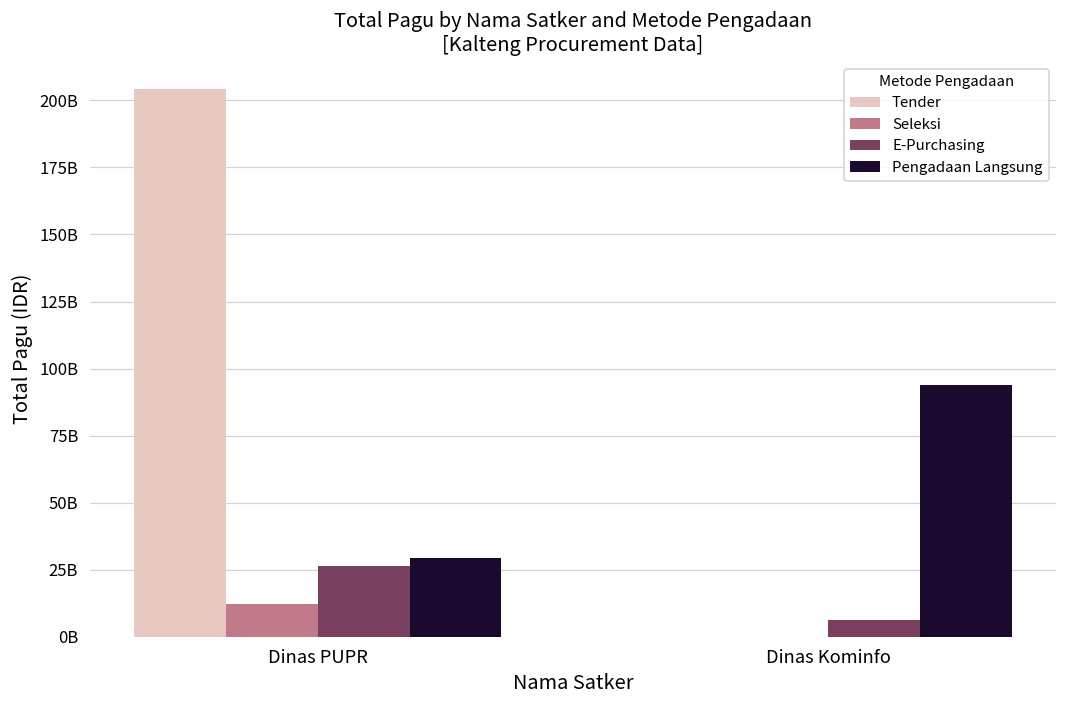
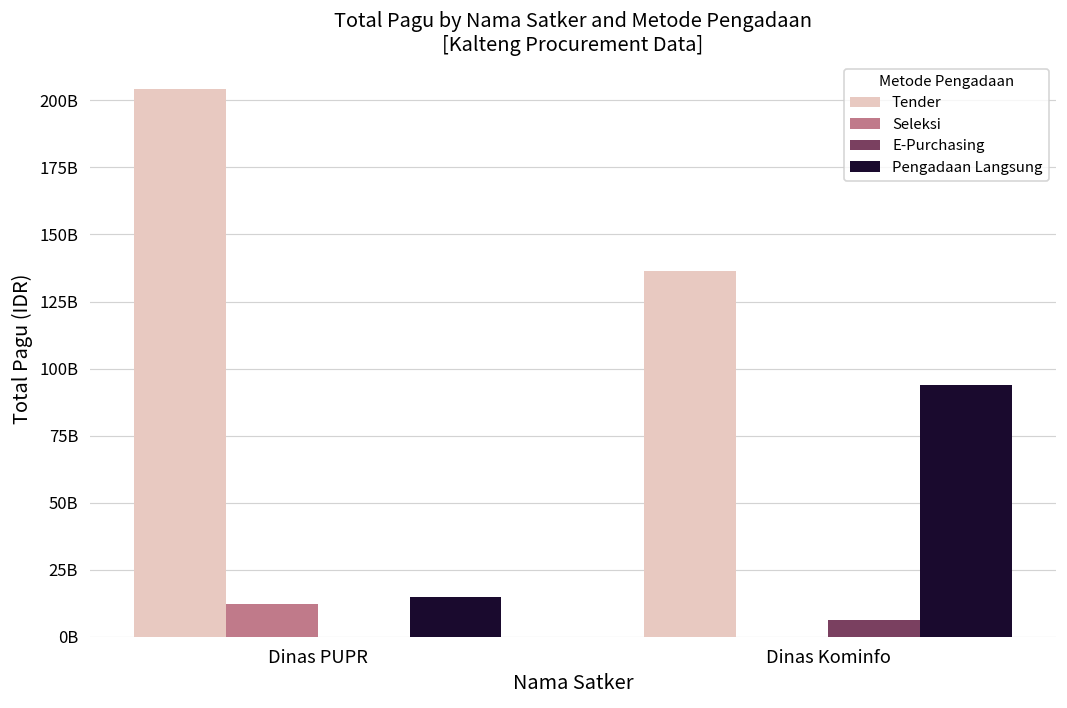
  {
    "Tender": {
      "Dinas PUPR": 204000000000,
-     "Dinas Kominfo": 0
+     "Dinas Kominfo": 136000000000
    },
    "Seleksi": {
      "Dinas PUPR": 12000000000,
      "Dinas Kominfo": 0
    },
    "E-Purchasing": {
-     "Dinas PUPR": 26000000000,
+     "Dinas PUPR": 0,
      "Dinas Kominfo": 6000000000
    },
    "Pengadaan Langsung": {
-     "Dinas PUPR": 29000000000,
+     "Dinas PUPR": 15000000000,
      "Dinas Kominfo": 94000000000
    }
  }
